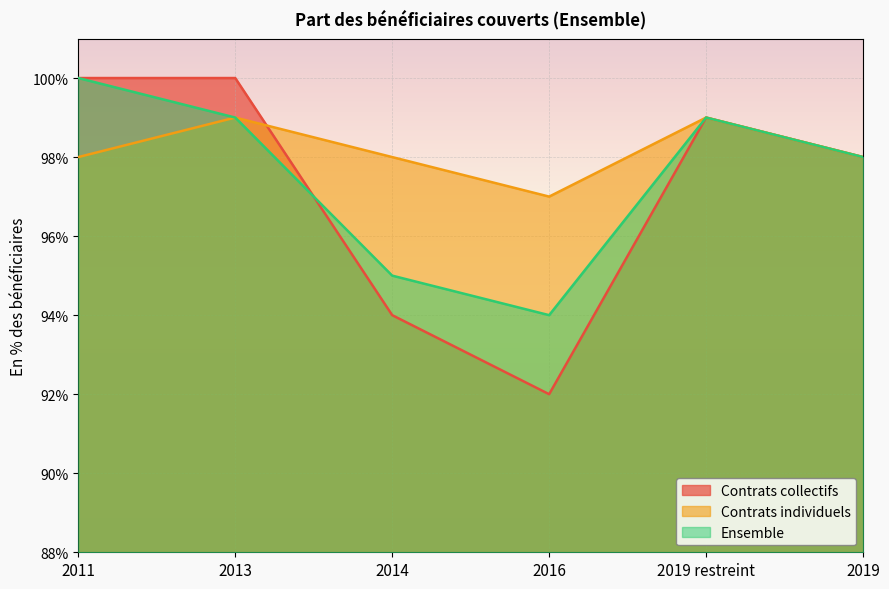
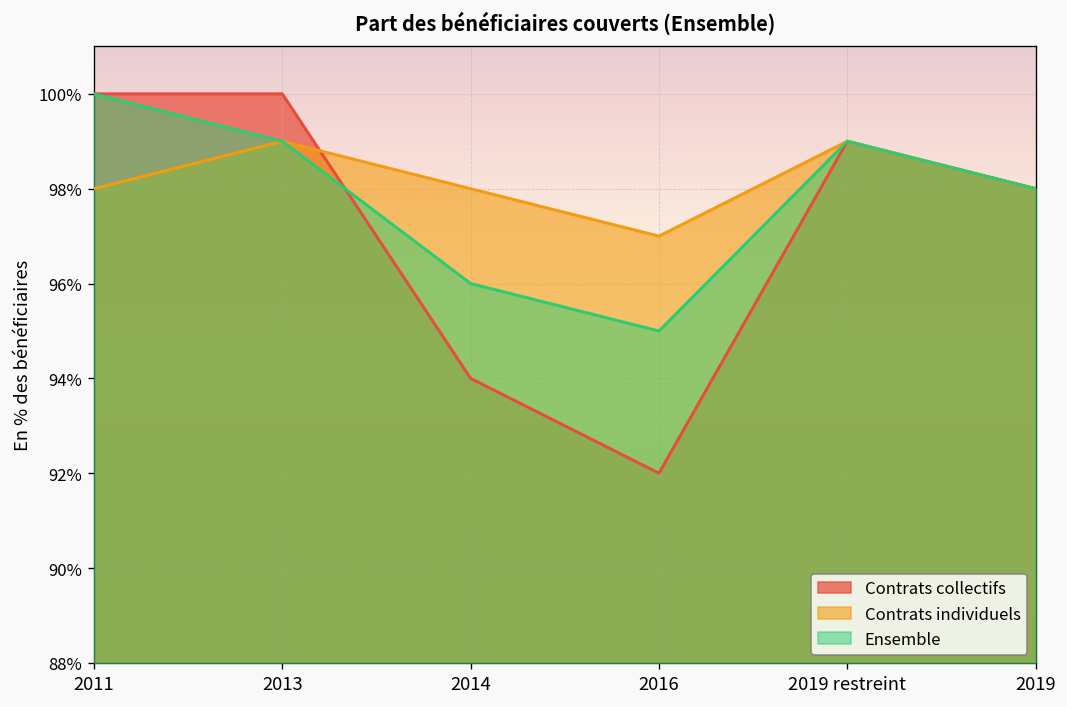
  {
    "Contrats collectifs": {
      "2013": "100%",
      "2014": "94%",
      "2016": "92%"
    },
    "Contrats individuels": {
      "2011": "98%",
      "2014": "98%",
      "2016": "97%"
    },
    "Ensemble": {
-     "2014": "95%",
-     "2016": "94%"
+     "2014": "96%",
+     "2016": "95%"
    }
  }
